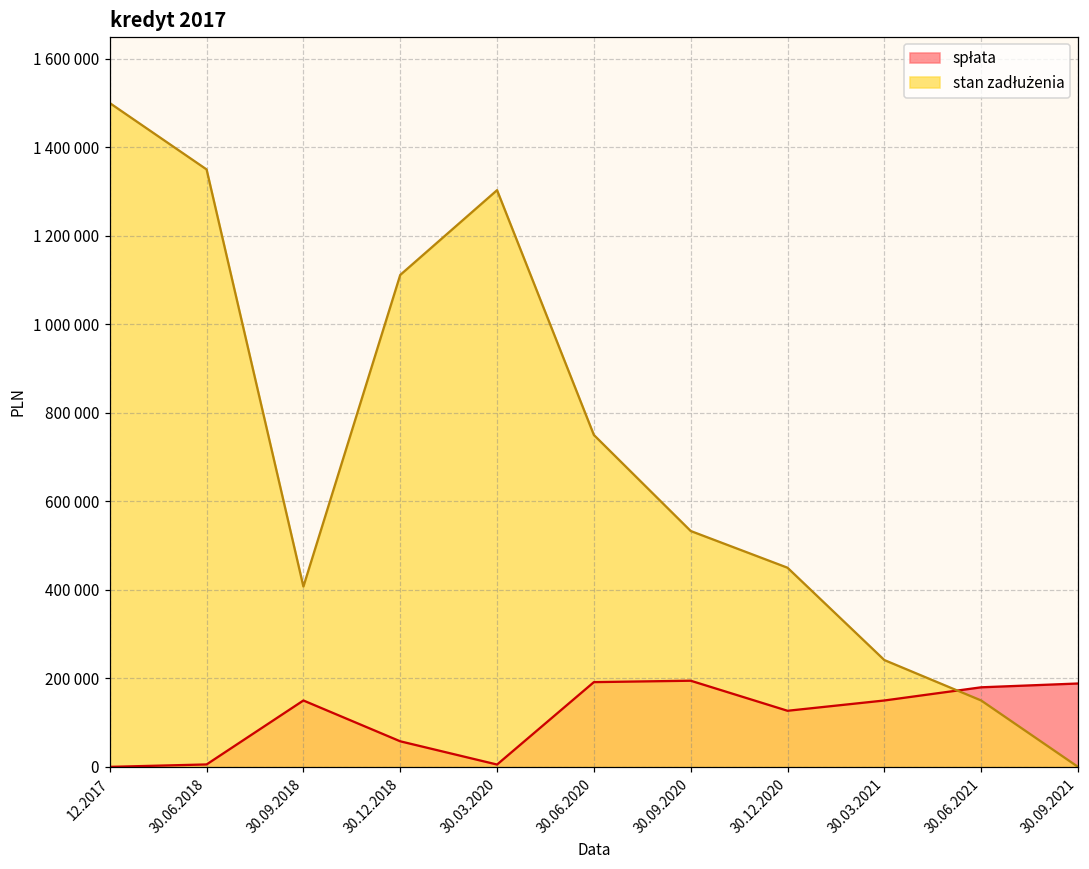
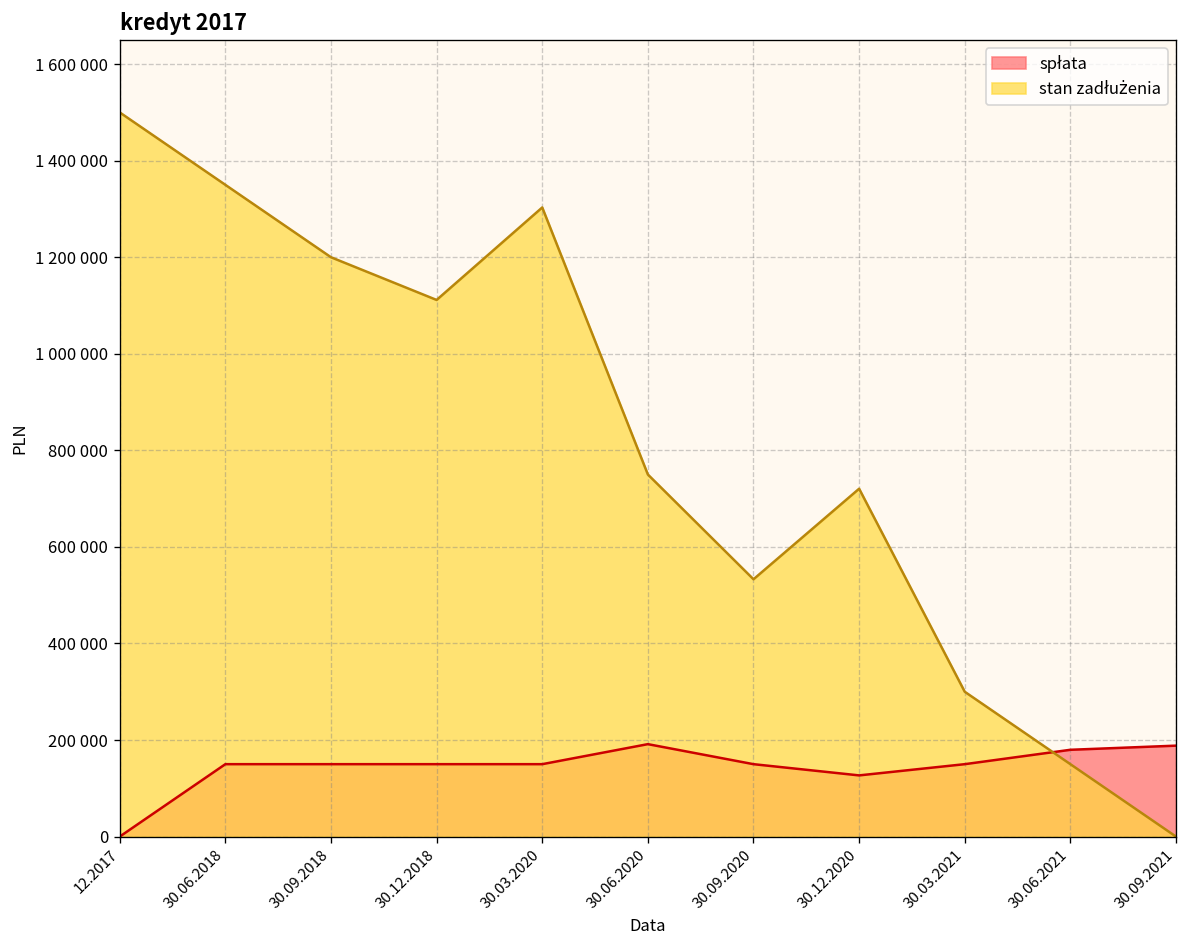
  {
    "spłata": {
      "12.2017": 0,
-     "30.06.2018": 10000,
+     "30.06.2018": 150000,
      "30.09.2018": 150000,
-     "30.12.2018": 60000,
-     "30.03.2020": 10000,
+     "30.12.2018": 150000,
+     "30.03.2020": 150000,
      "30.06.2020": 190000,
-     "30.09.2020": 190000,
+     "30.09.2020": 150000,
      "30.12.2020": 130000,
      "30.03.2021": 150000,
      "30.06.2021": 180000,
      "30.09.2021": 190000
    },
    "stan zadłużenia": {
      "12.2017": 1500000,
      "30.06.2018": 1350000,
-     "30.09.2018": 410000,
+     "30.09.2018": 1200000,
      "30.12.2018": 1110000,
      "30.03.2020": 1300000,
      "30.06.2020": 750000,
      "30.09.2020": 530000,
-     "30.12.2020": 450000,
-     "30.03.2021": 240000,
+     "30.12.2020": 720000,
+     "30.03.2021": 300000,
      "30.06.2021": 150000,
      "30.09.2021": 0
    }
  }
